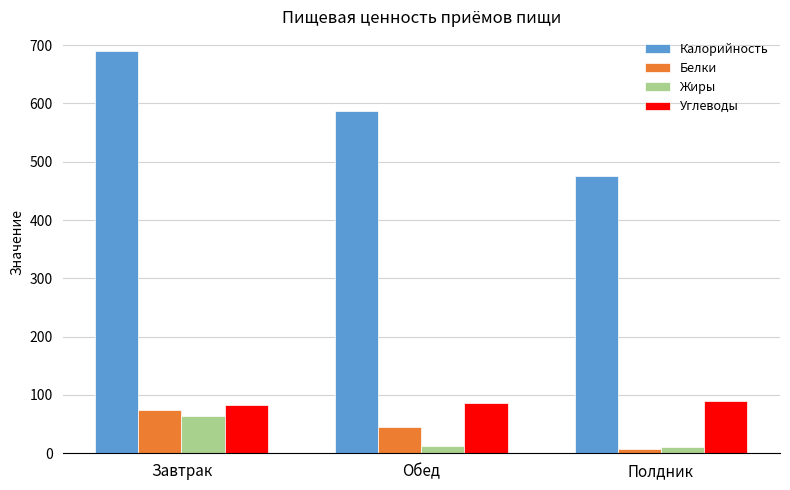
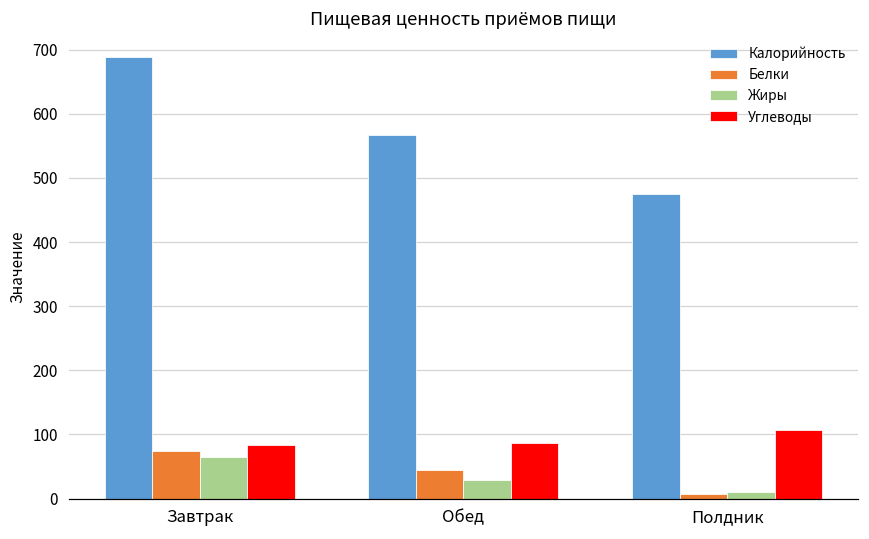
  {
    "Калорийность": {
      "Завтрак": 690,
-     "Обед": 590,
+     "Обед": 570,
      "Полдник": 480
    },
    "Белки": {
      "Завтрак": 70,
      "Обед": 40,
      "Полдник": 10
    },
    "Жиры": {
      "Завтрак": 60,
-     "Обед": 10,
+     "Обед": 30,
      "Полдник": 10
    },
    "Углеводы": {
      "Завтрак": 80,
      "Обед": 90,
-     "Полдник": 90
+     "Полдник": 110
    }
  }
